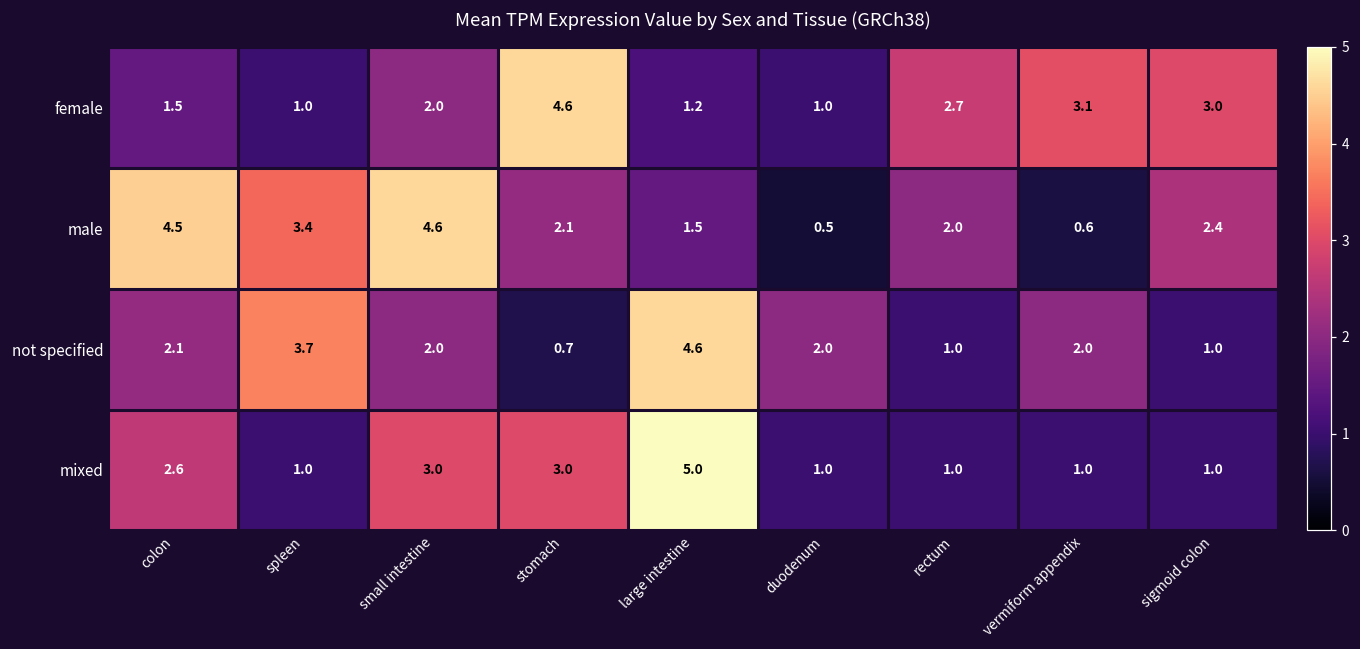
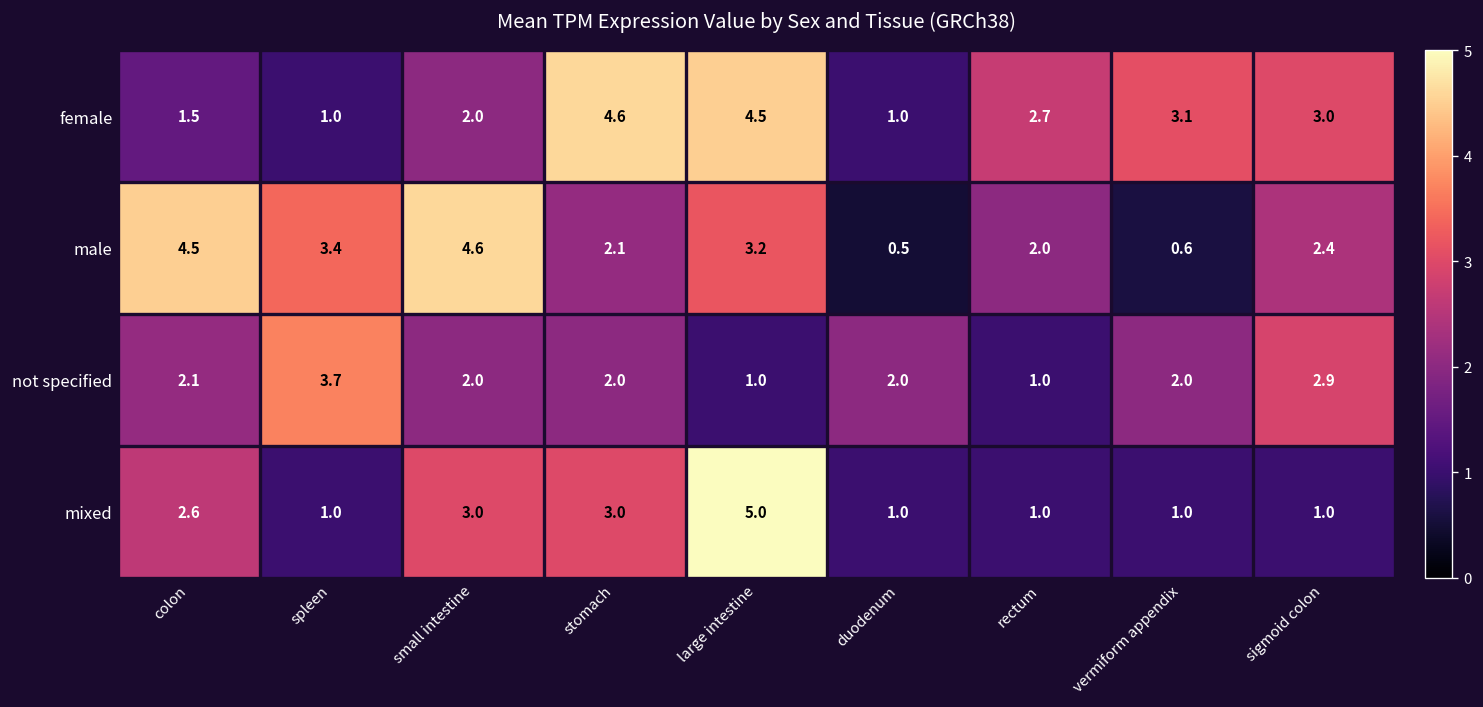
  {
    "female": {
      "colon": 1.5,
      "spleen": 1.0,
      "small intestine": 2.0,
      "stomach": 4.6,
-     "large intestine": 1.2,
+     "large intestine": 4.5,
      "duodenum": 1.0,
      "rectum": 2.7,
      "vermiform appendix": 3.1,
      "sigmoid colon": 3.0
    },
    "male": {
      "colon": 4.5,
      "spleen": 3.4,
      "small intestine": 4.6,
      "stomach": 2.1,
-     "large intestine": 1.5,
+     "large intestine": 3.2,
      "duodenum": 0.5,
      "rectum": 2.0,
      "vermiform appendix": 0.6,
      "sigmoid colon": 2.4
    },
    "not specified": {
      "colon": 2.1,
      "spleen": 3.7,
      "small intestine": 2.0,
-     "stomach": 0.7,
-     "large intestine": 4.6,
+     "stomach": 2.0,
+     "large intestine": 1.0,
      "duodenum": 2.0,
      "rectum": 1.0,
      "vermiform appendix": 2.0,
-     "sigmoid colon": 1.0
+     "sigmoid colon": 2.9
    },
    "mixed": {
      "colon": 2.6,
      "spleen": 1.0,
      "small intestine": 3.0,
      "stomach": 3.0,
      "large intestine": 5.0,
      "duodenum": 1.0,
      "rectum": 1.0,
      "vermiform appendix": 1.0,
      "sigmoid colon": 1.0
    }
  }
